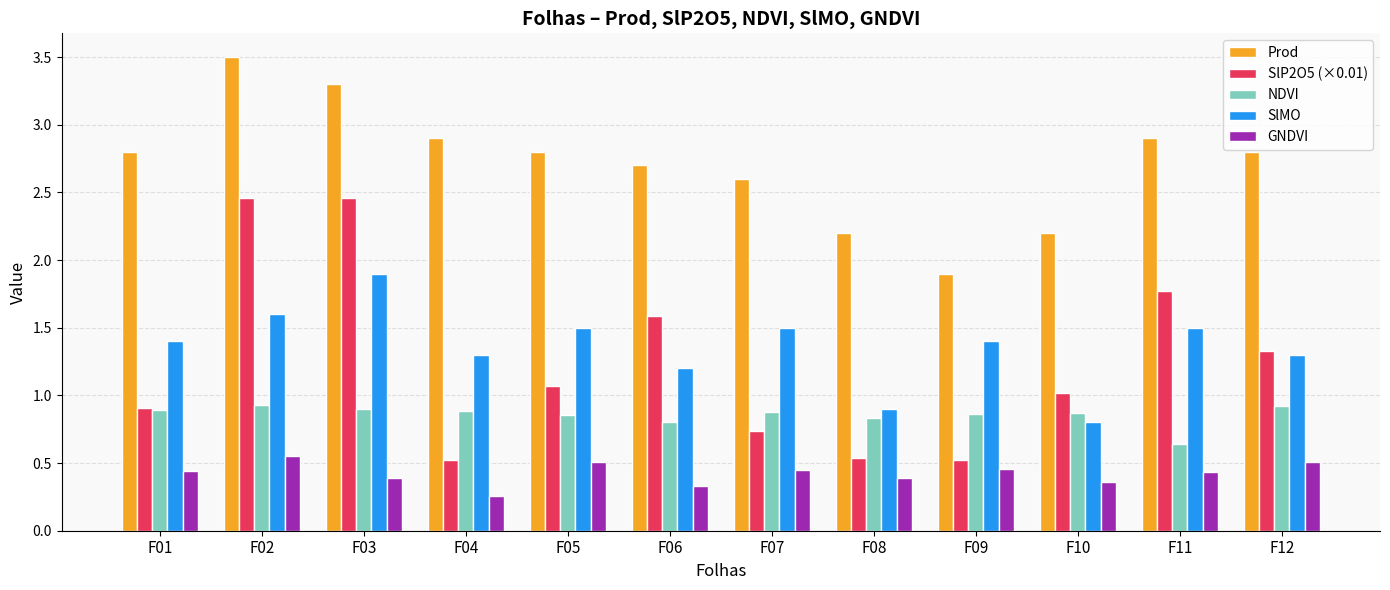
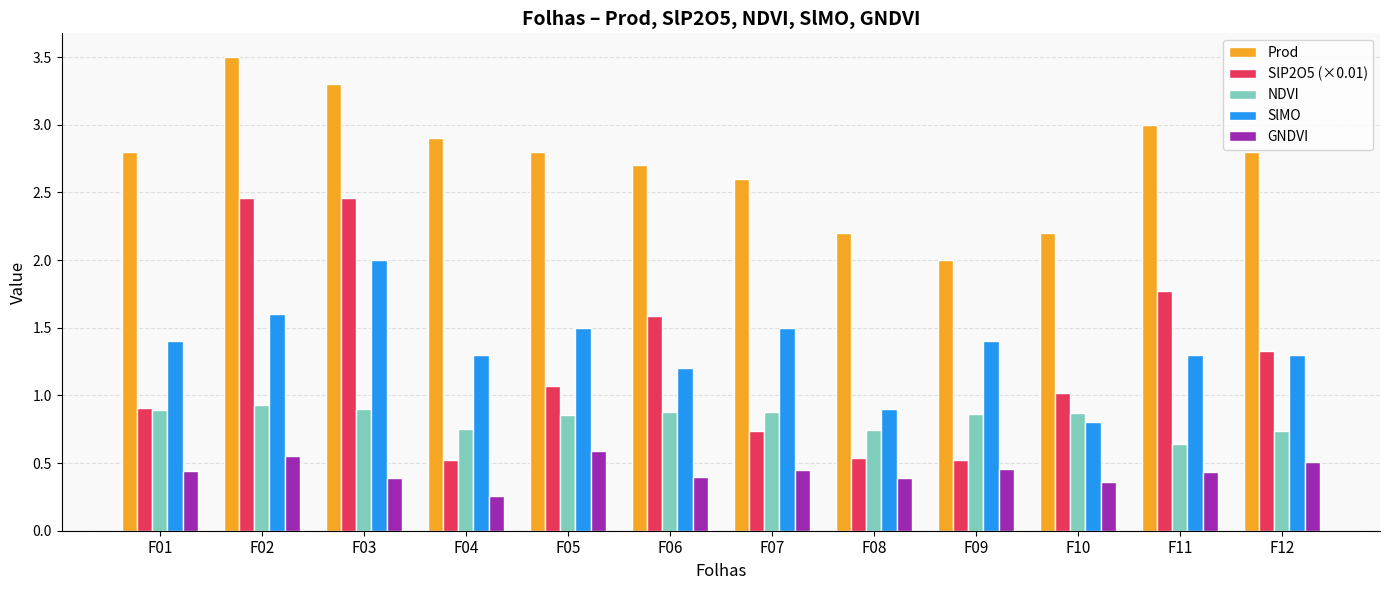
  {
    "Prod": {
      "F01": 2.8,
      "F02": 3.5,
      "F03": 3.3,
      "F04": 2.9,
      "F05": 2.8,
      "F06": 2.7,
      "F07": 2.6,
      "F08": 2.2,
-     "F09": 1.9,
+     "F09": 2.0,
      "F10": 2.2,
-     "F11": 2.9,
+     "F11": 3.0,
      "F12": 2.8
    },
    "SlP2O5 (×0.01)": {
      "F01": 0.91,
      "F02": 2.46,
      "F03": 2.46,
      "F04": 0.52,
      "F05": 1.07,
      "F06": 1.59,
      "F07": 0.74,
      "F08": 0.54,
      "F09": 0.52,
      "F10": 1.02,
      "F11": 1.77,
      "F12": 1.33
    },
    "NDVI": {
      "F01": 0.89,
      "F02": 0.93,
      "F03": 0.90,
-     "F04": 0.88,
+     "F04": 0.75,
      "F05": 0.86,
-     "F06": 0.80,
+     "F06": 0.87,
      "F07": 0.88,
-     "F08": 0.83,
+     "F08": 0.74,
      "F09": 0.86,
      "F10": 0.87,
      "F11": 0.64,
-     "F12": 0.92
+     "F12": 0.74
    },
    "SlMO": {
      "F01": 1.4,
      "F02": 1.6,
-     "F03": 1.9,
+     "F03": 2.0,
      "F04": 1.3,
      "F05": 1.5,
      "F06": 1.2,
      "F07": 1.5,
      "F08": 0.9,
      "F09": 1.4,
      "F10": 0.8,
-     "F11": 1.5,
+     "F11": 1.3,
      "F12": 1.3
    },
    "GNDVI": {
      "F01": 0.44,
      "F02": 0.55,
      "F03": 0.39,
      "F04": 0.26,
-     "F05": 0.51,
-     "F06": 0.33,
+     "F05": 0.59,
+     "F06": 0.40,
      "F07": 0.45,
      "F08": 0.39,
      "F09": 0.46,
      "F10": 0.36,
      "F11": 0.43,
      "F12": 0.51
    }
  }
